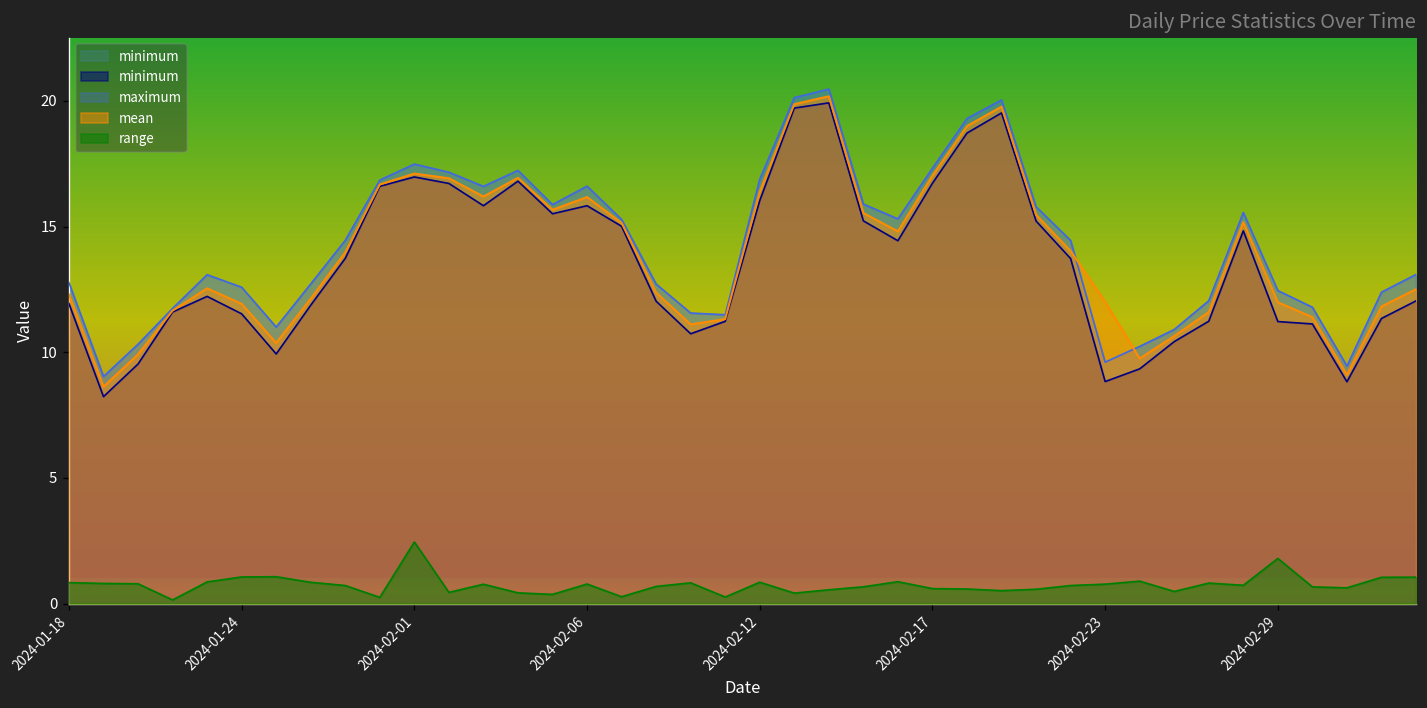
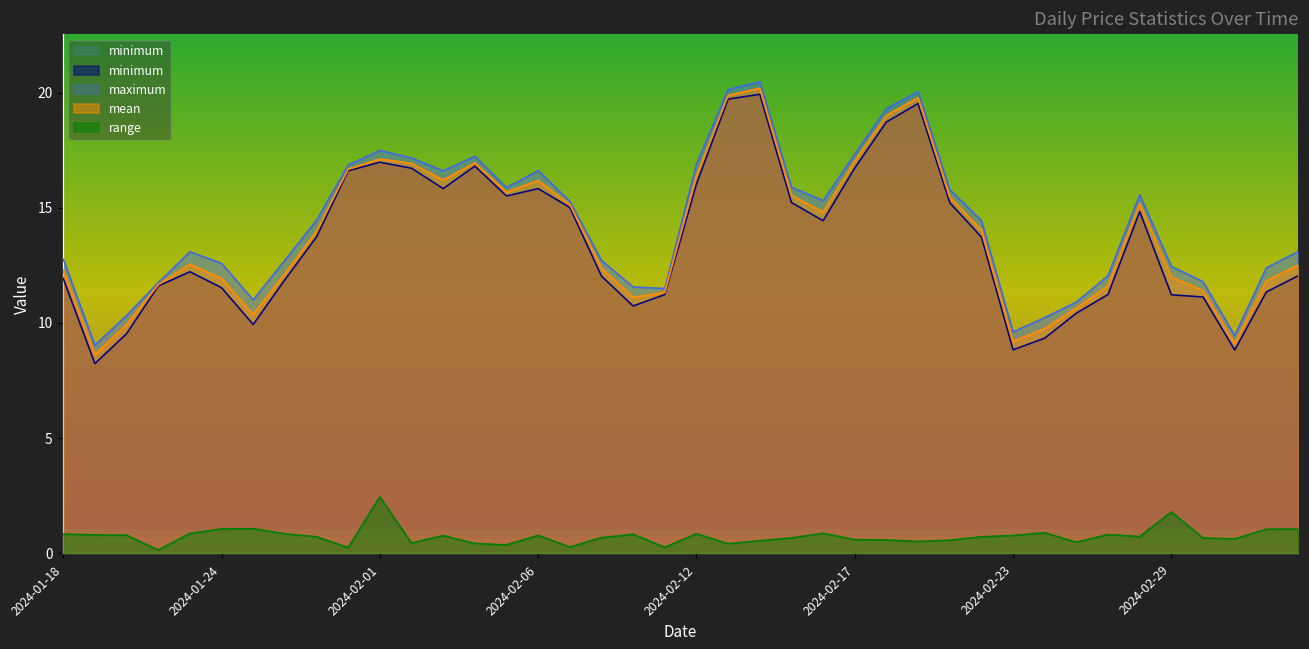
  {
    "minimum": {
      "2024-01-18": 11.9,
      "2024-01-24": 11.5,
      "2024-02-01": 17.0,
      "2024-02-06": 15.8,
      "2024-02-12": 16.0,
      "2024-02-17": 16.7,
      "2024-02-23": 8.8,
      "2024-02-29": 11.2
    },
    "maximum": {
      "2024-01-18": 12.8,
      "2024-01-24": 12.6,
      "2024-02-01": 17.5,
      "2024-02-06": 16.6,
      "2024-02-12": 16.9,
      "2024-02-17": 17.3,
      "2024-02-23": 9.6,
      "2024-02-29": 12.5
    },
    "mean": {
      "2024-01-18": 12.3,
      "2024-01-24": 11.9,
      "2024-02-01": 17.1,
      "2024-02-06": 16.2,
      "2024-02-12": 16.4,
      "2024-02-17": 17.0,
-     "2024-02-23": 12.0,
+     "2024-02-23": 9.2,
      "2024-02-29": 12.0
    },
    "range": {
      "2024-01-18": 0.8,
      "2024-01-24": 1.1,
      "2024-02-01": 2.5,
      "2024-02-06": 0.8,
      "2024-02-12": 0.9,
      "2024-02-17": 0.6,
      "2024-02-23": 0.8,
      "2024-02-29": 1.8
    }
  }
